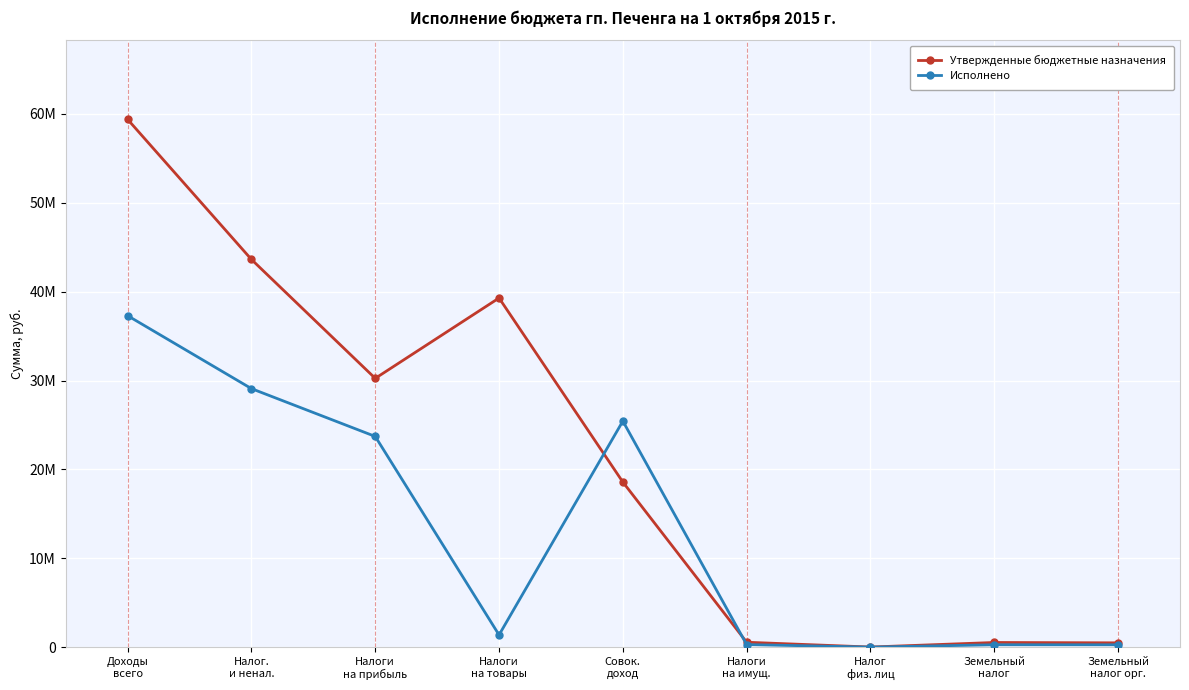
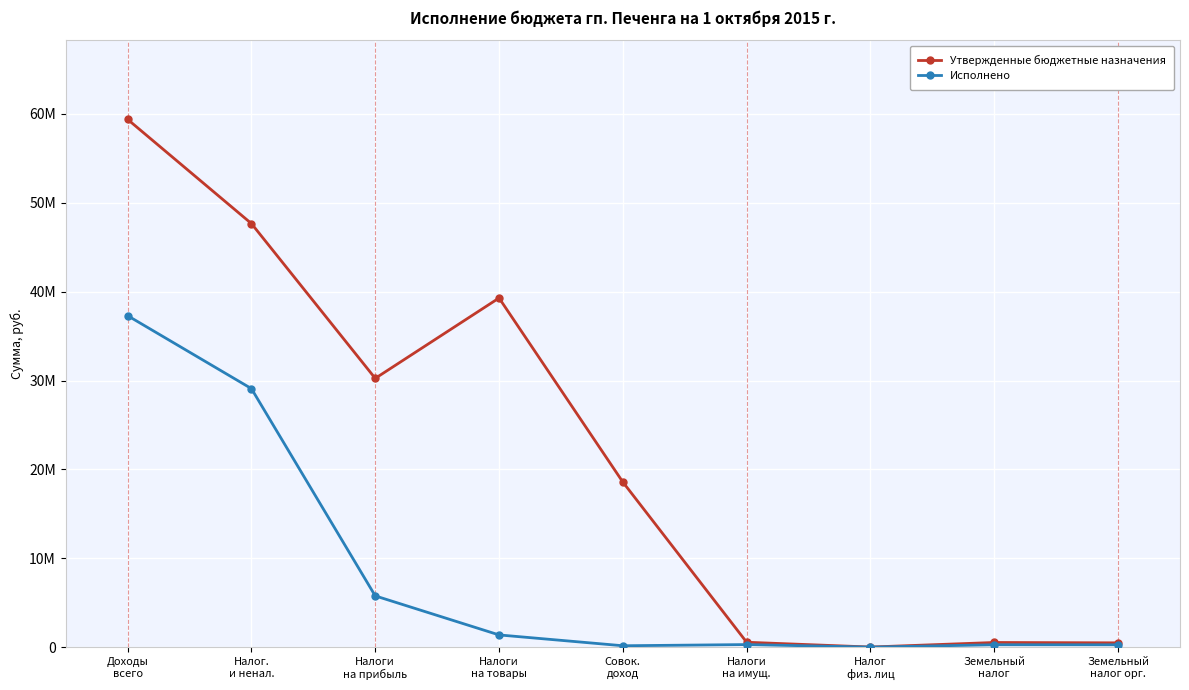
  {
    "Утвержденные бюджетные назначения": {
      "Доходы всего": 59000000,
-     "Налог. и ненал.": 44000000,
+     "Налог. и ненал.": 48000000,
      "Налоги на прибыль": 30000000,
      "Налоги на товары": 39000000,
      "Совок. доход": 19000000
    },
    "Исполнено": {
      "Доходы всего": 37000000,
      "Налог. и ненал.": 29000000,
-     "Налоги на прибыль": 24000000,
+     "Налоги на прибыль": 6000000,
      "Налоги на товары": 1000000,
-     "Совок. доход": 25000000
+     "Совок. доход": 0
    }
  }
